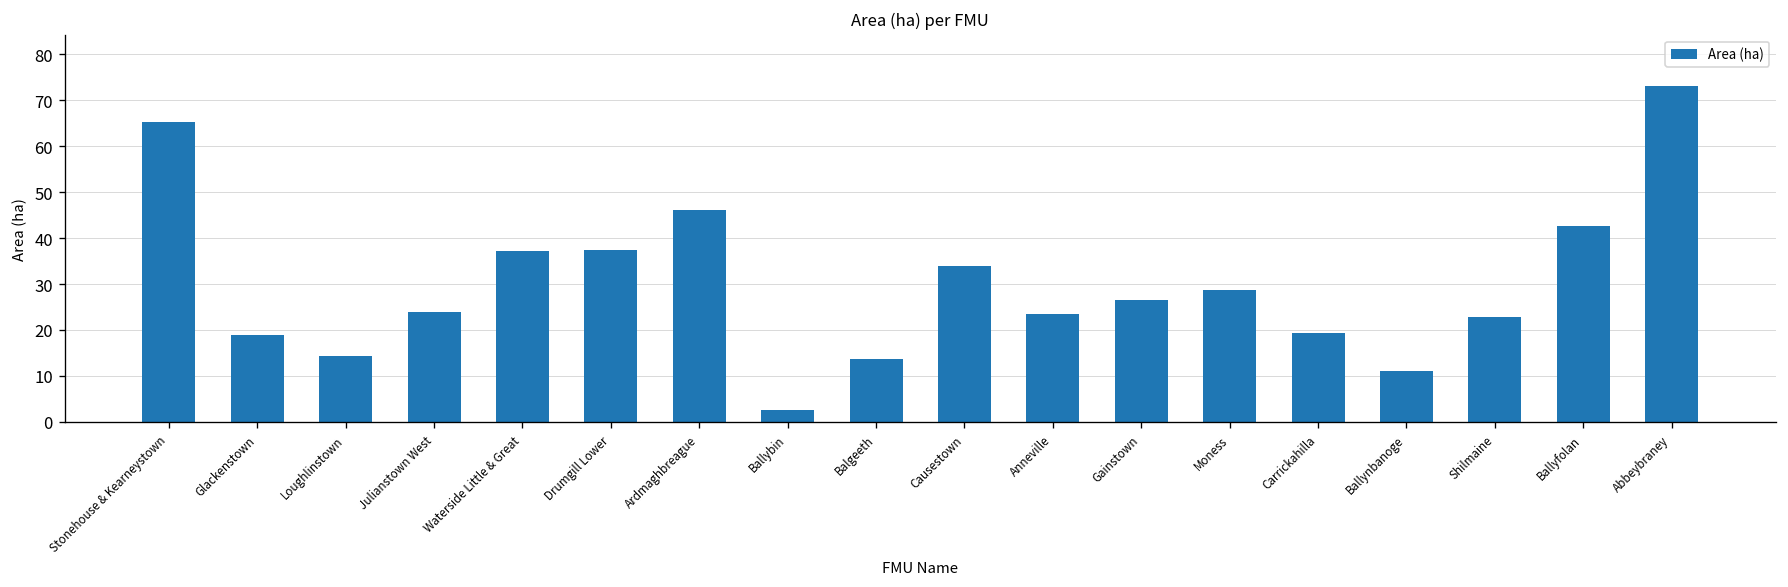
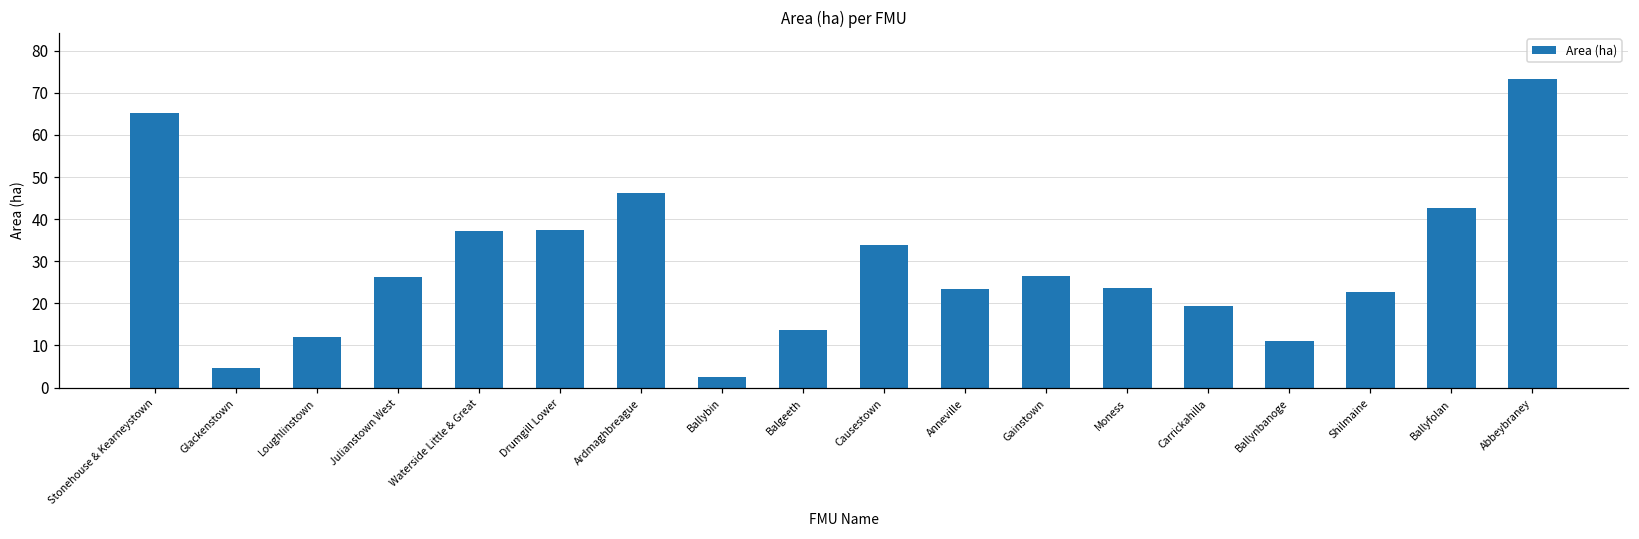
  {
    "Stonehouse & Kearneystown": 65,
-   "Glackenstown": 19,
-   "Loughlinstown": 14,
-   "Julianstown West": 24,
+   "Glackenstown": 5,
+   "Loughlinstown": 12,
+   "Julianstown West": 26,
    "Waterside Little & Great": 37,
    "Drumgill Lower": 38,
    "Ardmaghbreague": 46,
    "Ballybin": 3,
    "Balgeeth": 14,
    "Causestown": 34,
    "Anneville": 24,
    "Gainstown": 27,
-   "Moness": 29,
+   "Moness": 24,
    "Carrickahilla": 19,
    "Ballynbanoge": 11,
    "Shilmaine": 23,
    "Ballyfolan": 43,
    "Abbeybraney": 73
  }
